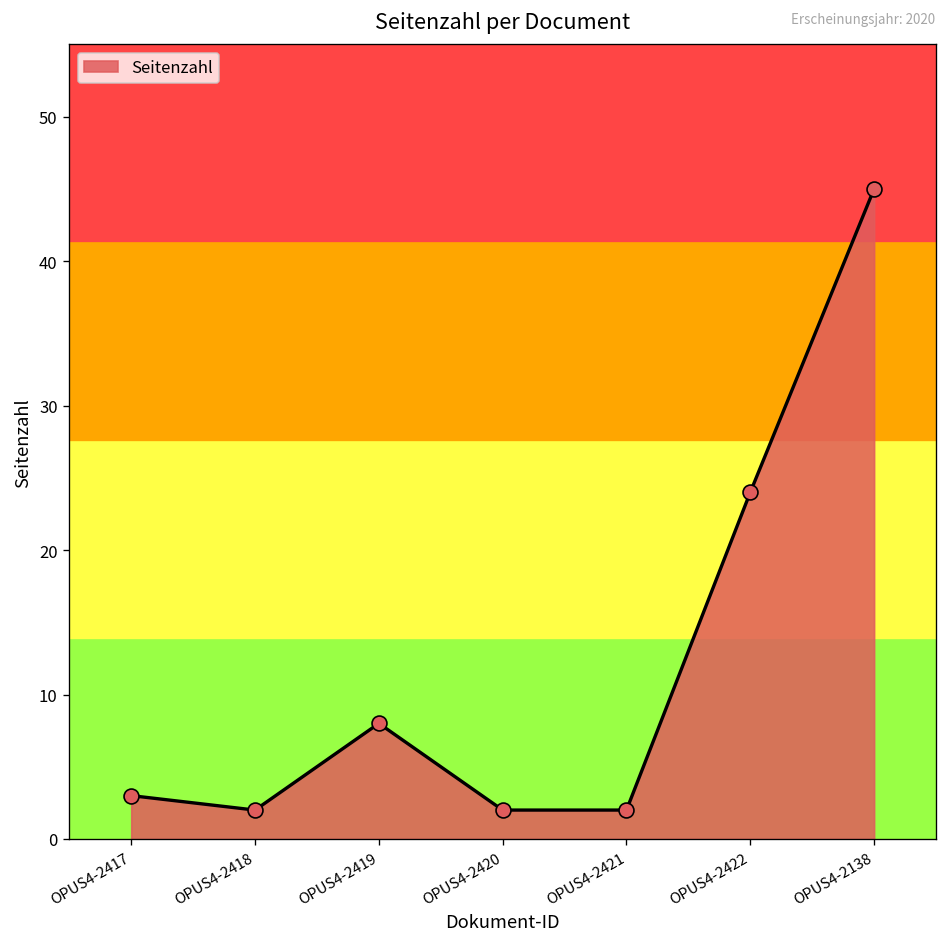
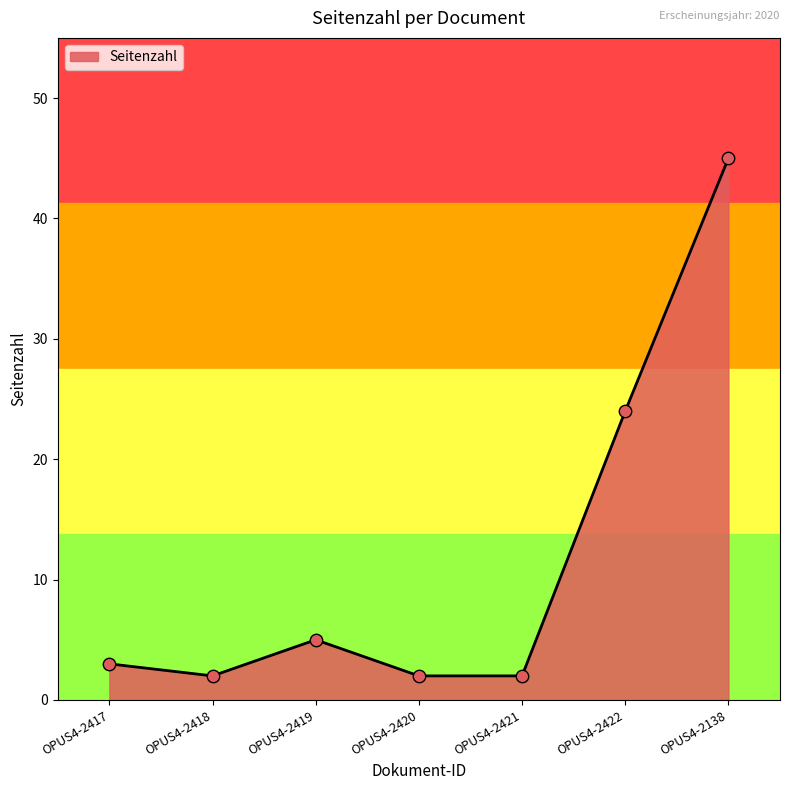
  {
    "OPUS4-2417": 3,
    "OPUS4-2418": 2,
-   "OPUS4-2419": 8,
+   "OPUS4-2419": 5,
    "OPUS4-2420": 2,
    "OPUS4-2421": 2,
    "OPUS4-2422": 24,
    "OPUS4-2138": 45
  }
